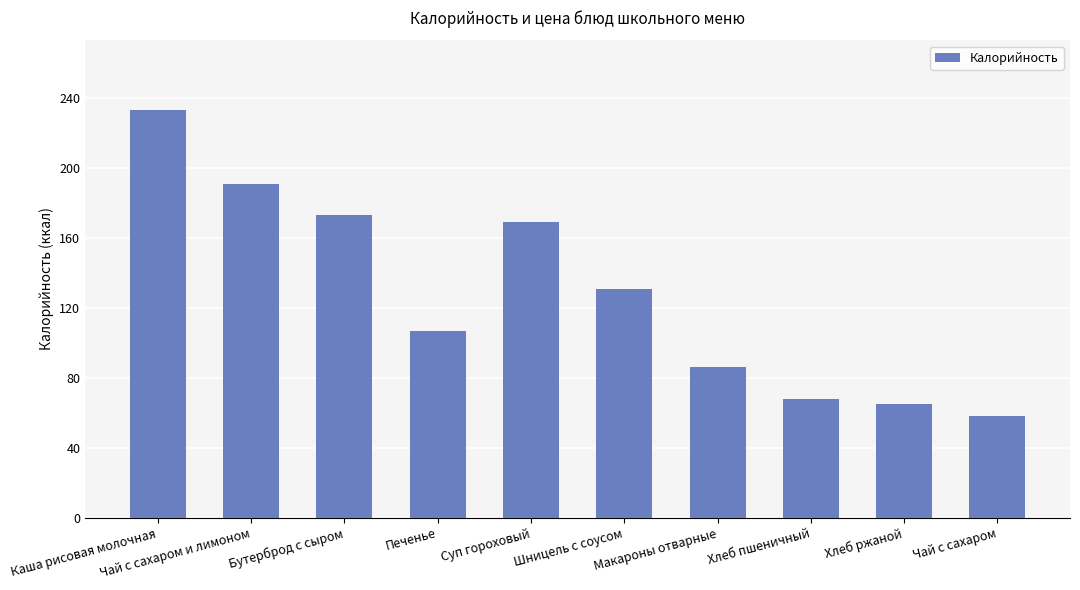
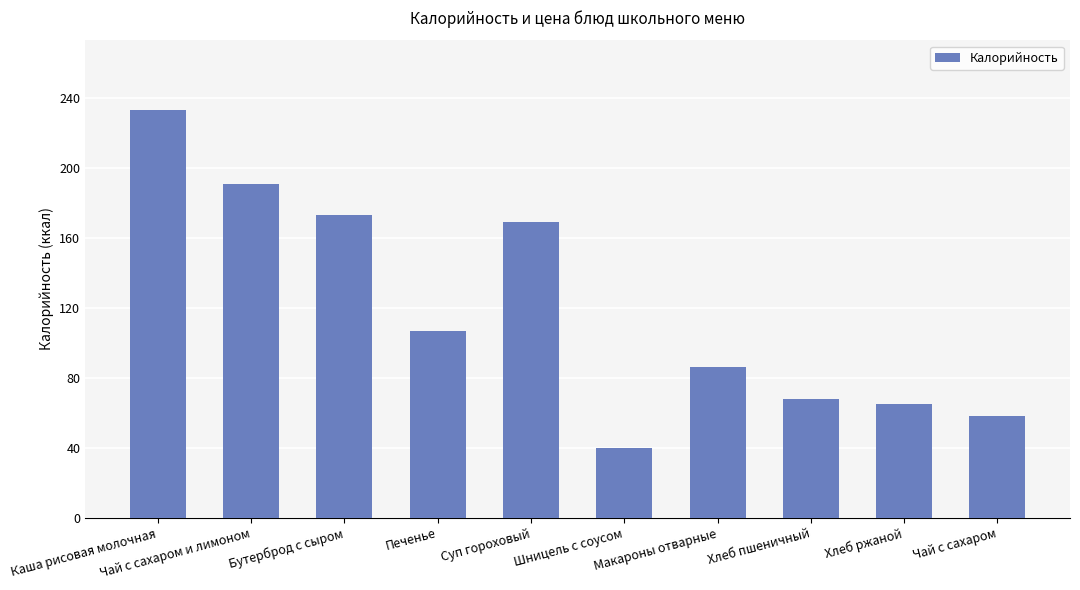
  {
    "Каша рисовая молочная": 233,
    "Чай с сахаром и лимоном": 191,
    "Бутерброд с сыром": 173,
    "Печенье": 107,
    "Суп гороховый": 169,
-   "Шницель с соусом": 131,
+   "Шницель с соусом": 40,
    "Макароны отварные": 86,
    "Хлеб пшеничный": 68,
    "Хлеб ржаной": 65,
    "Чай с сахаром": 58
  }
